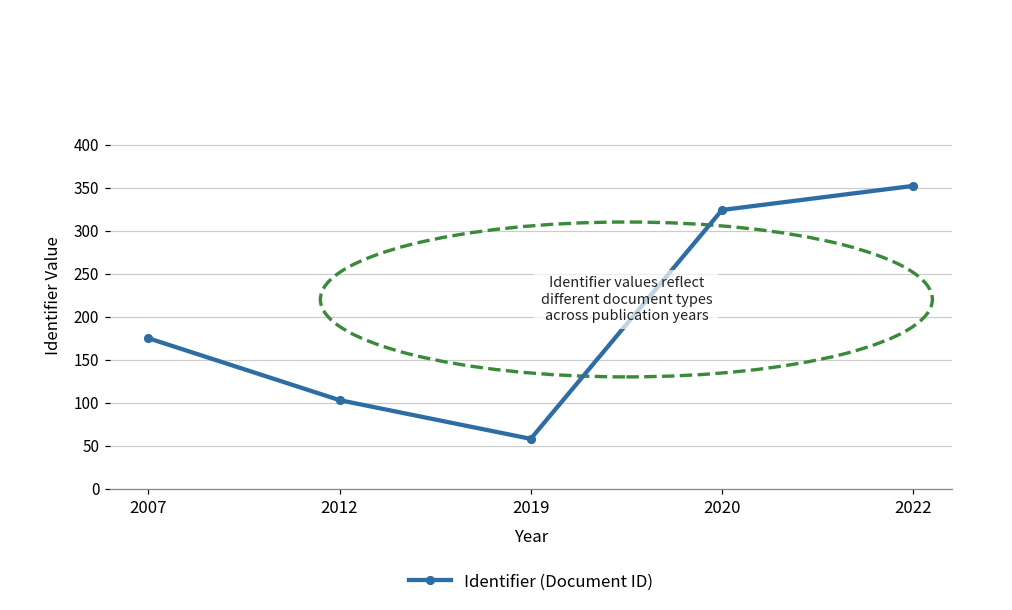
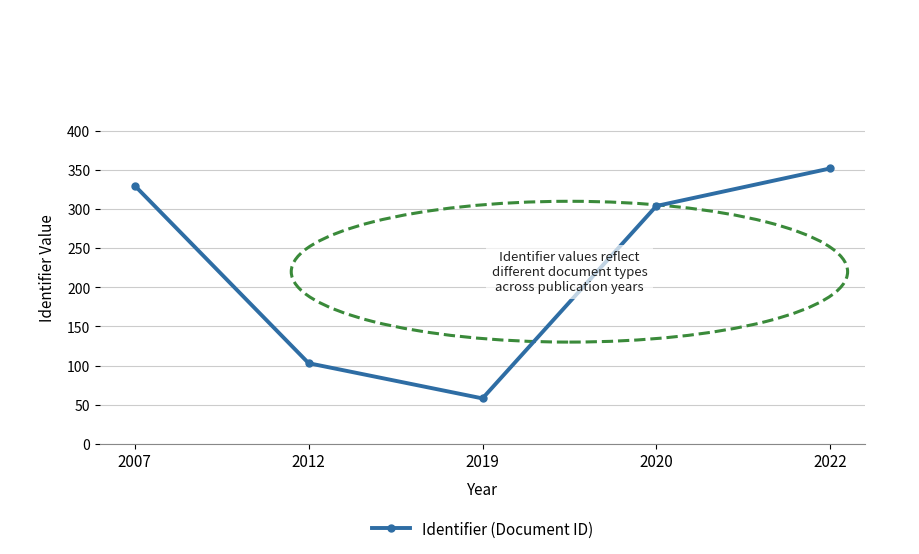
  {
-   "2007": 180,
+   "2007": 330,
    "2012": 100,
    "2019": 60,
-   "2020": 320,
+   "2020": 300,
    "2022": 350
  }
